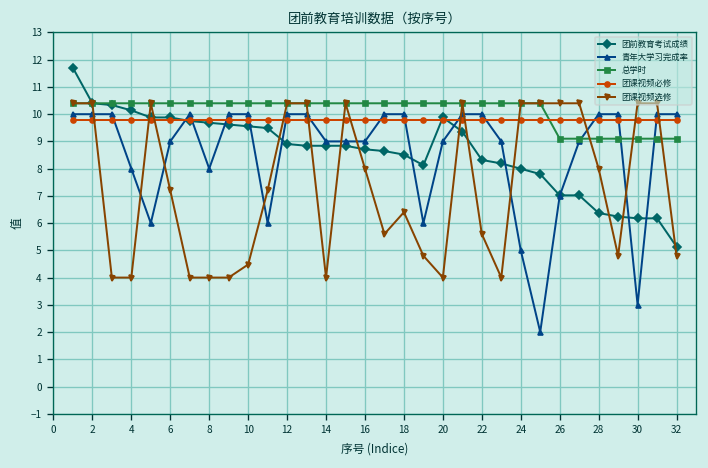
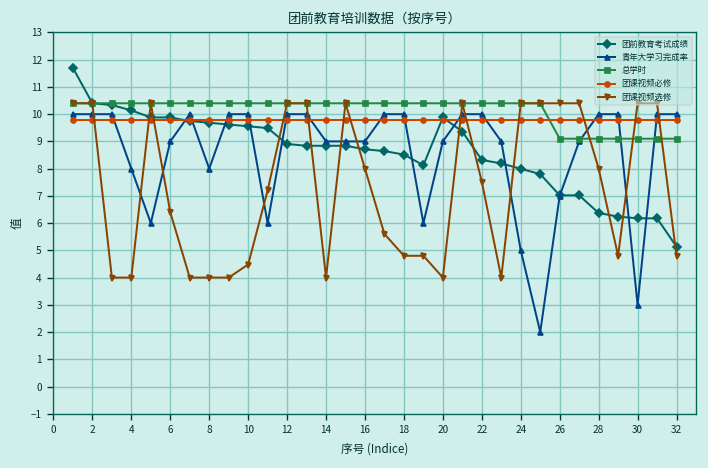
  {
    "团课视频必修": {
      "2": 9.8,
      "4": 9.8,
      "8": 9.8,
      "10": 9.8,
      "12": 9.8,
      "14": 9.8,
      "16": 9.8,
      "18": 9.8,
      "22": 9.8,
      "24": 9.8,
      "26": 9.8,
      "28": 9.8,
      "30": 9.8,
      "32": 9.8
    },
    "团课视频选修": {
      "4": 4.0,
-     "6": 7.2,
+     "6": 6.4,
      "8": 4.0,
      "10": 4.5,
      "14": 4.0,
      "16": 8.0,
-     "18": 6.4,
+     "18": 4.8,
      "20": 4.0,
-     "22": 5.6,
+     "22": 7.5,
      "26": 10.4,
      "28": 8.0,
      "32": 4.8
    }
  }
